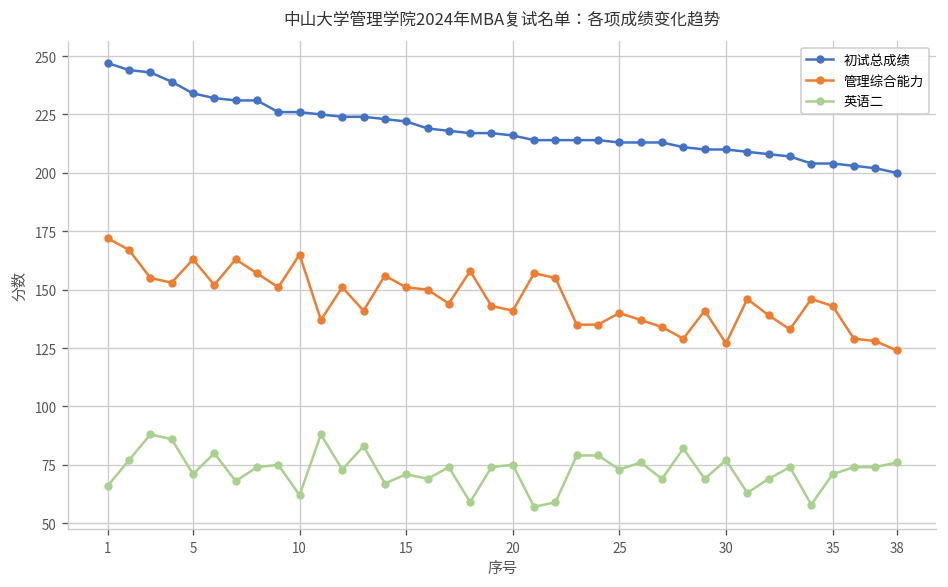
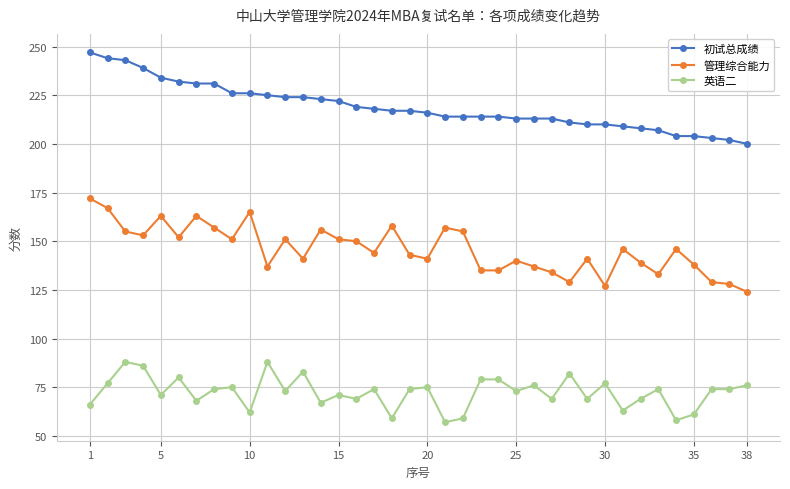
  {
    "初试总成绩": {
      "1": 247,
      "5": 234,
      "10": 226,
      "15": 222,
      "20": 216,
      "25": 213,
      "30": 210,
      "35": 204,
      "38": 200
    },
    "管理综合能力": {
      "1": 172,
      "5": 163,
      "10": 165,
      "15": 151,
      "20": 141,
      "25": 140,
      "30": 127,
-     "35": 143,
+     "35": 138,
      "38": 124
    },
    "英语二": {
      "1": 66,
      "5": 71,
      "10": 62,
      "15": 71,
      "20": 75,
      "25": 73,
      "30": 77,
-     "35": 71,
+     "35": 61,
      "38": 76
    }
  }
